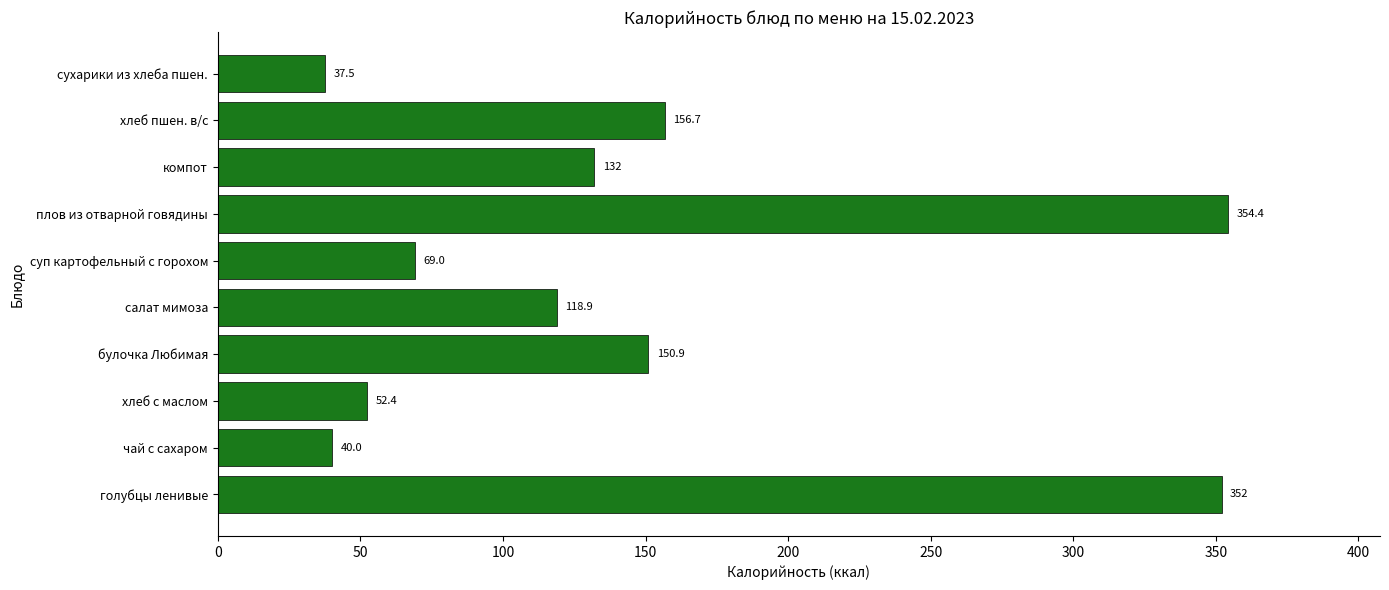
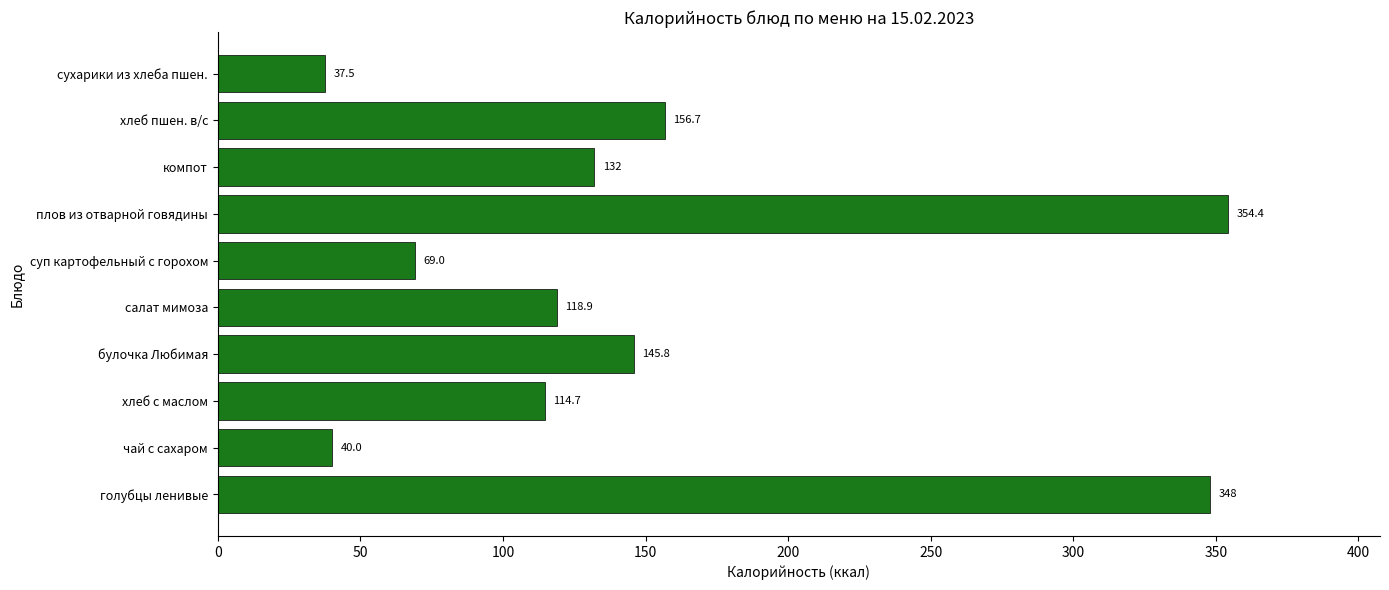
  {
    "сухарики из хлеба пшен.": 37.5,
    "хлеб пшен. в/с": 156.7,
    "компот": 132,
    "плов из отварной говядины": 354.4,
    "суп картофельный с горохом": 69.0,
    "салат мимоза": 118.9,
-   "булочка Любимая": 150.9,
-   "хлеб с маслом": 52.4,
+   "булочка Любимая": 145.8,
+   "хлеб с маслом": 114.7,
    "чай с сахаром": 40.0,
-   "голубцы ленивые": 352
+   "голубцы ленивые": 348
  }
